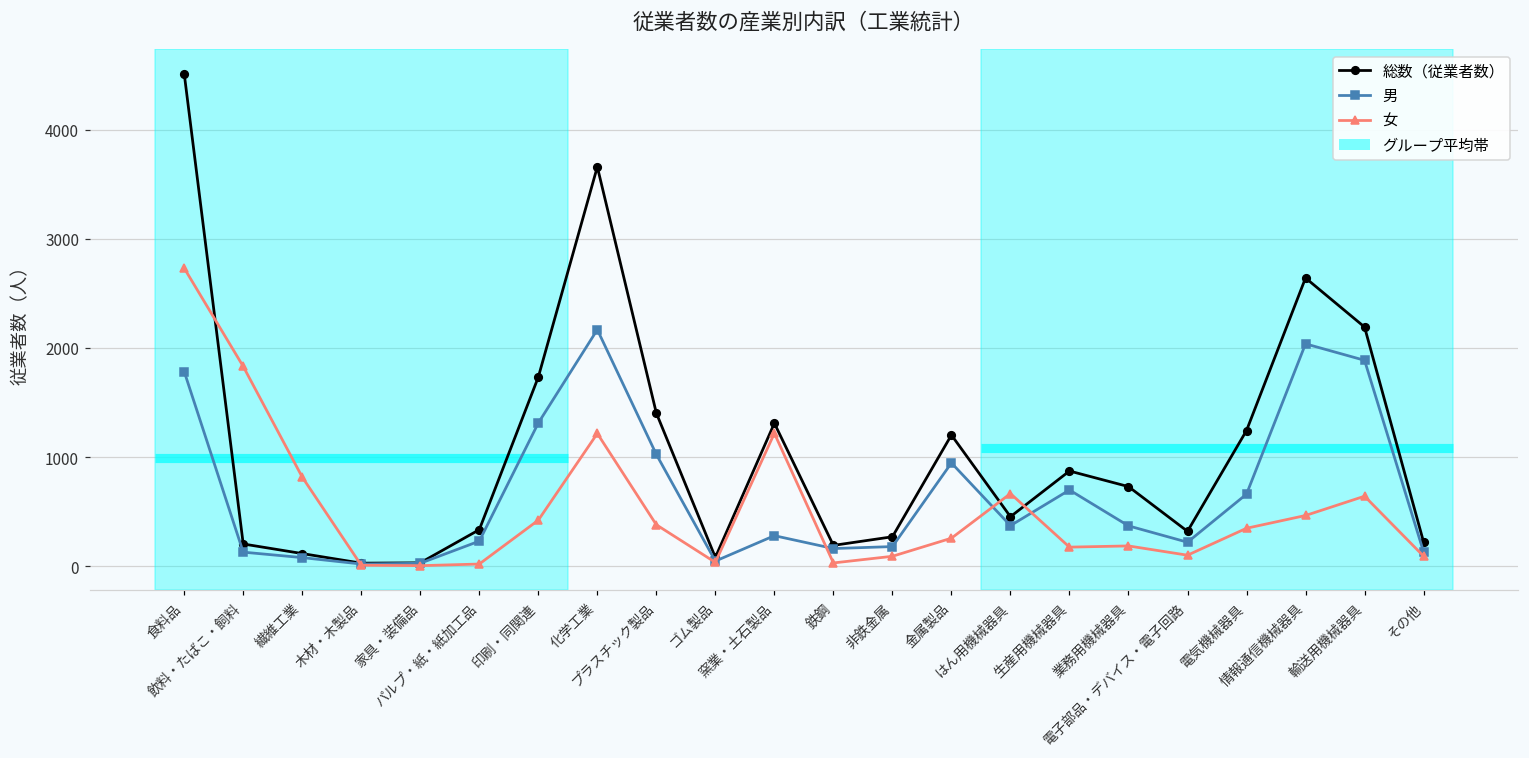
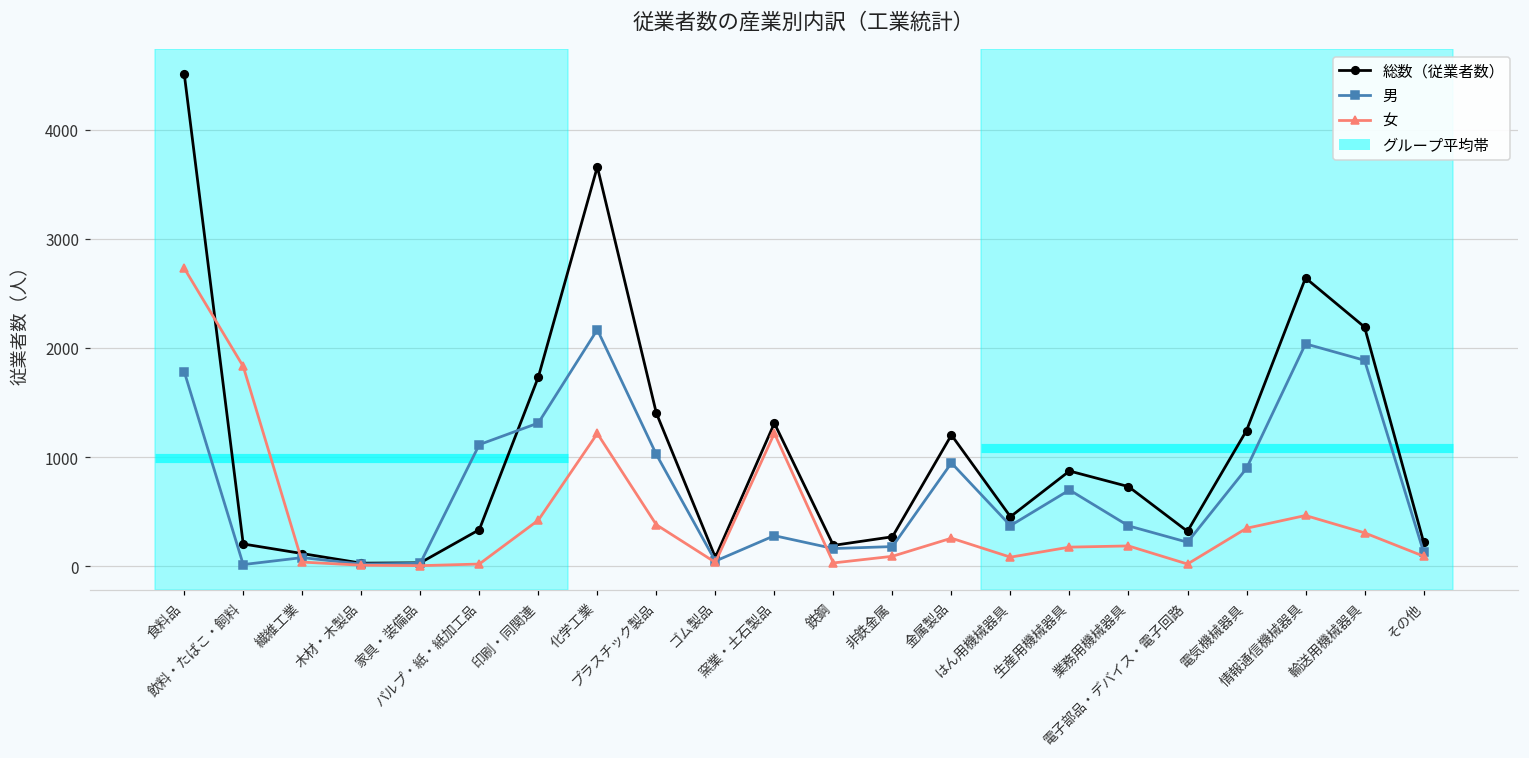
  {
    "総数（従業者数）": {
      "食料品": 4500,
      "飲料・たばこ・飼料": 200,
      "繊維工業": 100,
      "パルプ・紙・紙加工品": 300,
      "印刷・同関連": 1700,
      "化学工業": 3700,
      "プラスチック製品": 1400,
      "ゴム製品": 100,
      "窯業・土石製品": 1300,
      "鉄鋼": 200,
      "非鉄金属": 300,
      "金属製品": 1200,
      "はん用機械器具": 500,
      "生産用機械器具": 900,
      "業務用機械器具": 700,
      "電子部品・デバイス・電子回路": 300,
      "電気機械器具": 1200,
      "情報通信機械器具": 2600,
      "輸送用機械器具": 2200,
      "その他": 200
    },
    "男": {
      "食料品": 1800,
-     "飲料・たばこ・飼料": 100,
+     "飲料・たばこ・飼料": 0,
      "繊維工業": 100,
-     "パルプ・紙・紙加工品": 200,
+     "パルプ・紙・紙加工品": 1100,
      "印刷・同関連": 1300,
      "化学工業": 2200,
      "プラスチック製品": 1000,
      "窯業・土石製品": 300,
      "鉄鋼": 200,
      "非鉄金属": 200,
      "金属製品": 900,
      "はん用機械器具": 400,
      "生産用機械器具": 700,
      "業務用機械器具": 400,
      "電子部品・デバイス・電子回路": 200,
-     "電気機械器具": 700,
+     "電気機械器具": 900,
      "情報通信機械器具": 2000,
      "輸送用機械器具": 1900,
      "その他": 100
    },
    "女": {
      "食料品": 2700,
      "飲料・たばこ・飼料": 1800,
-     "繊維工業": 800,
+     "繊維工業": 0,
      "パルプ・紙・紙加工品": 0,
      "印刷・同関連": 400,
      "化学工業": 1200,
      "プラスチック製品": 400,
      "窯業・土石製品": 1200,
      "鉄鋼": 0,
      "非鉄金属": 100,
      "金属製品": 300,
-     "はん用機械器具": 700,
+     "はん用機械器具": 100,
      "生産用機械器具": 200,
      "業務用機械器具": 200,
-     "電子部品・デバイス・電子回路": 100,
+     "電子部品・デバイス・電子回路": 0,
      "電気機械器具": 300,
      "情報通信機械器具": 500,
-     "輸送用機械器具": 600,
+     "輸送用機械器具": 300,
      "その他": 100
    }
  }
